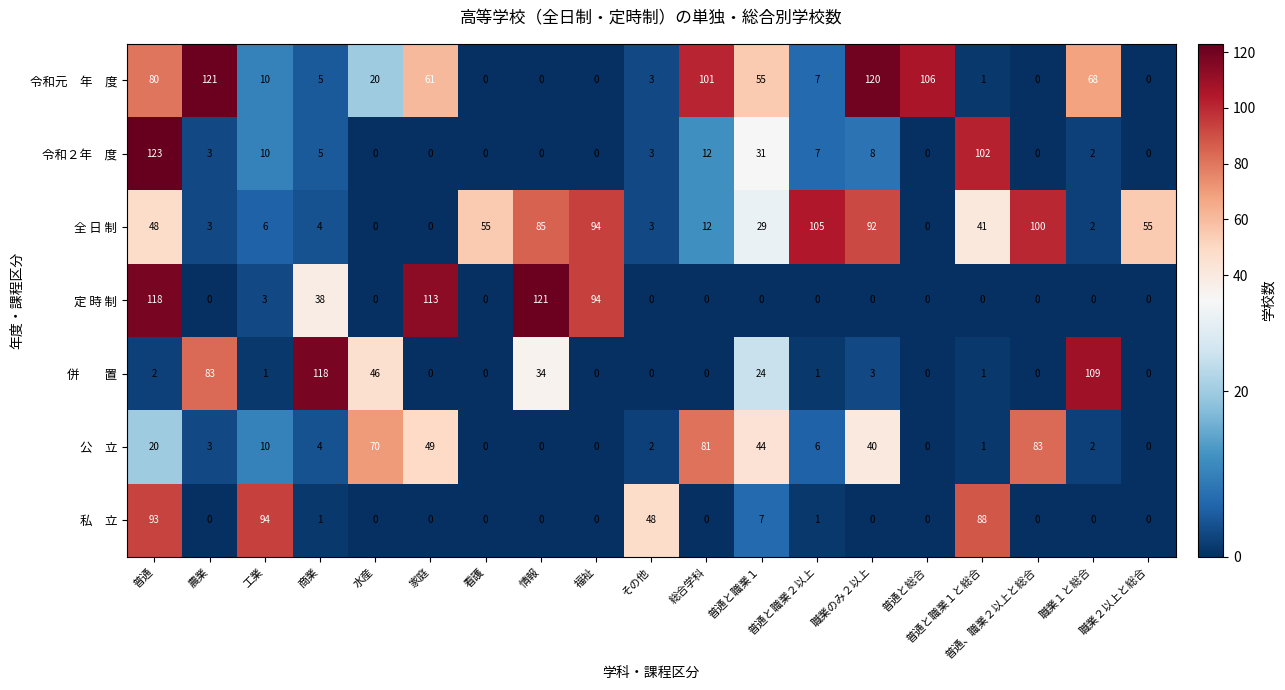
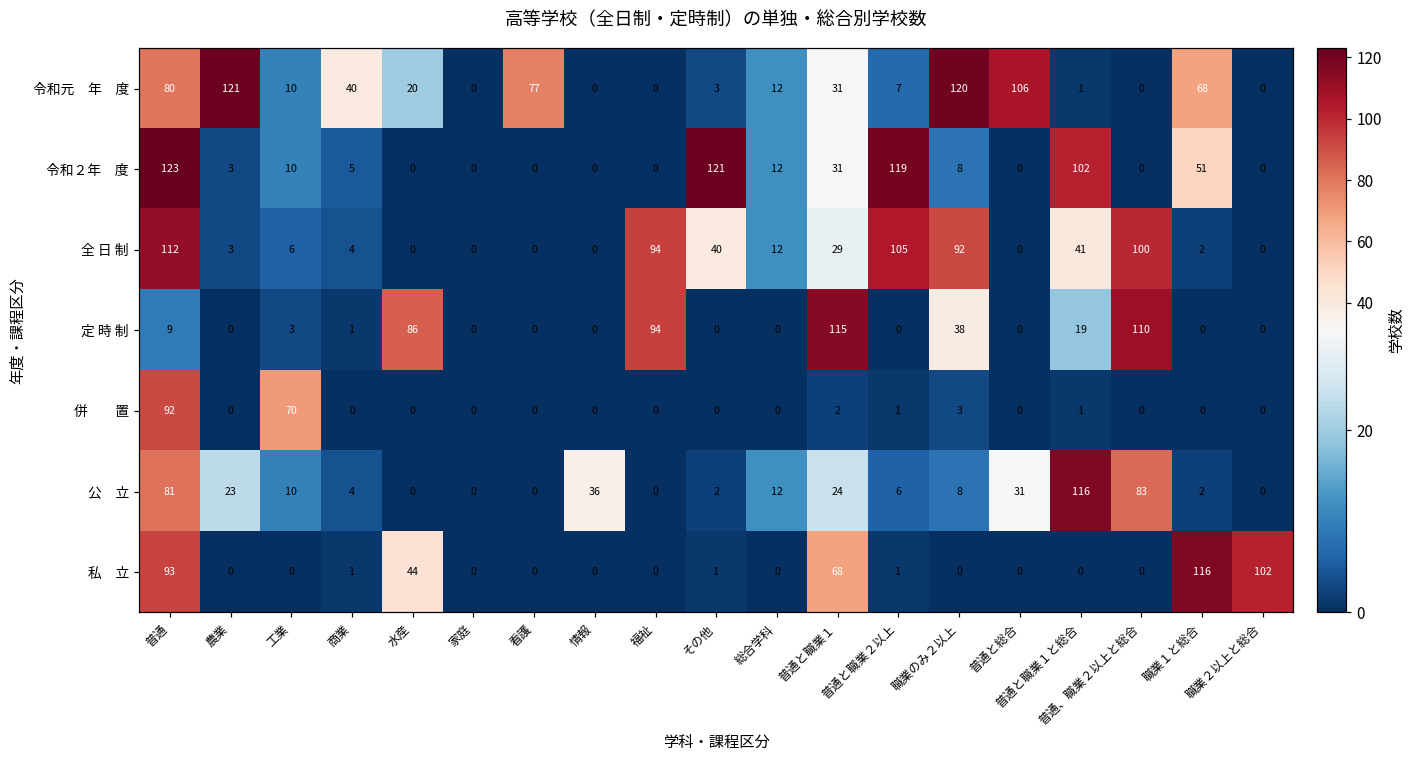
  {
    "令和元 年 度": {
      "普通": 80,
      "農業": 121,
      "工業": 10,
-     "商業": 5,
+     "商業": 40,
      "水産": 20,
-     "家庭": 61,
-     "看護": 0,
+     "家庭": 0,
+     "看護": 77,
      "情報": 0,
      "福祉": 0,
      "その他": 3,
-     "総合学科": 101,
-     "普通と職業１": 55,
+     "総合学科": 12,
+     "普通と職業１": 31,
      "普通と職業２以上": 7,
      "職業のみ２以上": 120,
      "普通と総合": 106,
      "普通と職業１と総合": 1,
      "普通、職業２以上と総合": 0,
      "職業１と総合": 68,
      "職業２以上と総合": 0
    },
    "令和２年 度": {
      "普通": 123,
      "農業": 3,
      "工業": 10,
      "商業": 5,
      "水産": 0,
      "家庭": 0,
      "看護": 0,
      "情報": 0,
      "福祉": 0,
-     "その他": 3,
+     "その他": 121,
      "総合学科": 12,
      "普通と職業１": 31,
-     "普通と職業２以上": 7,
+     "普通と職業２以上": 119,
      "職業のみ２以上": 8,
      "普通と総合": 0,
      "普通と職業１と総合": 102,
      "普通、職業２以上と総合": 0,
-     "職業１と総合": 2,
+     "職業１と総合": 51,
      "職業２以上と総合": 0
    },
    "全 日 制": {
-     "普通": 48,
+     "普通": 112,
      "農業": 3,
      "工業": 6,
      "商業": 4,
      "水産": 0,
      "家庭": 0,
-     "看護": 55,
-     "情報": 85,
+     "看護": 0,
+     "情報": 0,
      "福祉": 94,
-     "その他": 3,
+     "その他": 40,
      "総合学科": 12,
      "普通と職業１": 29,
      "普通と職業２以上": 105,
      "職業のみ２以上": 92,
      "普通と総合": 0,
      "普通と職業１と総合": 41,
      "普通、職業２以上と総合": 100,
      "職業１と総合": 2,
-     "職業２以上と総合": 55
+     "職業２以上と総合": 0
    },
    "定 時 制": {
-     "普通": 118,
+     "普通": 9,
      "農業": 0,
      "工業": 3,
-     "商業": 38,
-     "水産": 0,
-     "家庭": 113,
+     "商業": 1,
+     "水産": 86,
+     "家庭": 0,
      "看護": 0,
-     "情報": 121,
+     "情報": 0,
      "福祉": 94,
      "その他": 0,
      "総合学科": 0,
-     "普通と職業１": 0,
+     "普通と職業１": 115,
      "普通と職業２以上": 0,
-     "職業のみ２以上": 0,
+     "職業のみ２以上": 38,
      "普通と総合": 0,
-     "普通と職業１と総合": 0,
-     "普通、職業２以上と総合": 0,
+     "普通と職業１と総合": 19,
+     "普通、職業２以上と総合": 110,
      "職業１と総合": 0,
      "職業２以上と総合": 0
    },
    "併 置": {
-     "普通": 2,
-     "農業": 83,
-     "工業": 1,
-     "商業": 118,
-     "水産": 46,
+     "普通": 92,
+     "農業": 0,
+     "工業": 70,
+     "商業": 0,
+     "水産": 0,
      "家庭": 0,
      "看護": 0,
-     "情報": 34,
+     "情報": 0,
      "福祉": 0,
      "その他": 0,
      "総合学科": 0,
-     "普通と職業１": 24,
+     "普通と職業１": 2,
      "普通と職業２以上": 1,
      "職業のみ２以上": 3,
      "普通と総合": 0,
      "普通と職業１と総合": 1,
      "普通、職業２以上と総合": 0,
-     "職業１と総合": 109,
+     "職業１と総合": 0,
      "職業２以上と総合": 0
    },
    "公 立": {
-     "普通": 20,
-     "農業": 3,
+     "普通": 81,
+     "農業": 23,
      "工業": 10,
      "商業": 4,
-     "水産": 70,
-     "家庭": 49,
+     "水産": 0,
+     "家庭": 0,
      "看護": 0,
-     "情報": 0,
+     "情報": 36,
      "福祉": 0,
      "その他": 2,
-     "総合学科": 81,
-     "普通と職業１": 44,
+     "総合学科": 12,
+     "普通と職業１": 24,
      "普通と職業２以上": 6,
-     "職業のみ２以上": 40,
-     "普通と総合": 0,
-     "普通と職業１と総合": 1,
+     "職業のみ２以上": 8,
+     "普通と総合": 31,
+     "普通と職業１と総合": 116,
      "普通、職業２以上と総合": 83,
      "職業１と総合": 2,
      "職業２以上と総合": 0
    },
    "私 立": {
      "普通": 93,
      "農業": 0,
-     "工業": 94,
+     "工業": 0,
      "商業": 1,
-     "水産": 0,
+     "水産": 44,
      "家庭": 0,
      "看護": 0,
      "情報": 0,
      "福祉": 0,
-     "その他": 48,
+     "その他": 1,
      "総合学科": 0,
-     "普通と職業１": 7,
+     "普通と職業１": 68,
      "普通と職業２以上": 1,
      "職業のみ２以上": 0,
      "普通と総合": 0,
-     "普通と職業１と総合": 88,
+     "普通と職業１と総合": 0,
      "普通、職業２以上と総合": 0,
-     "職業１と総合": 0,
-     "職業２以上と総合": 0
+     "職業１と総合": 116,
+     "職業２以上と総合": 102
    }
  }
